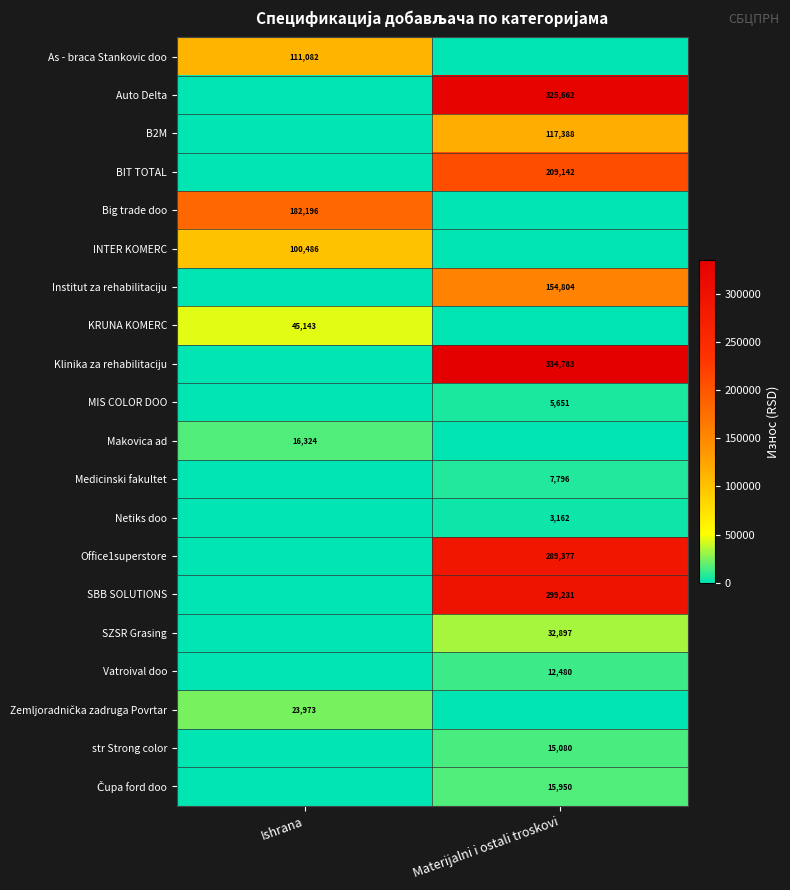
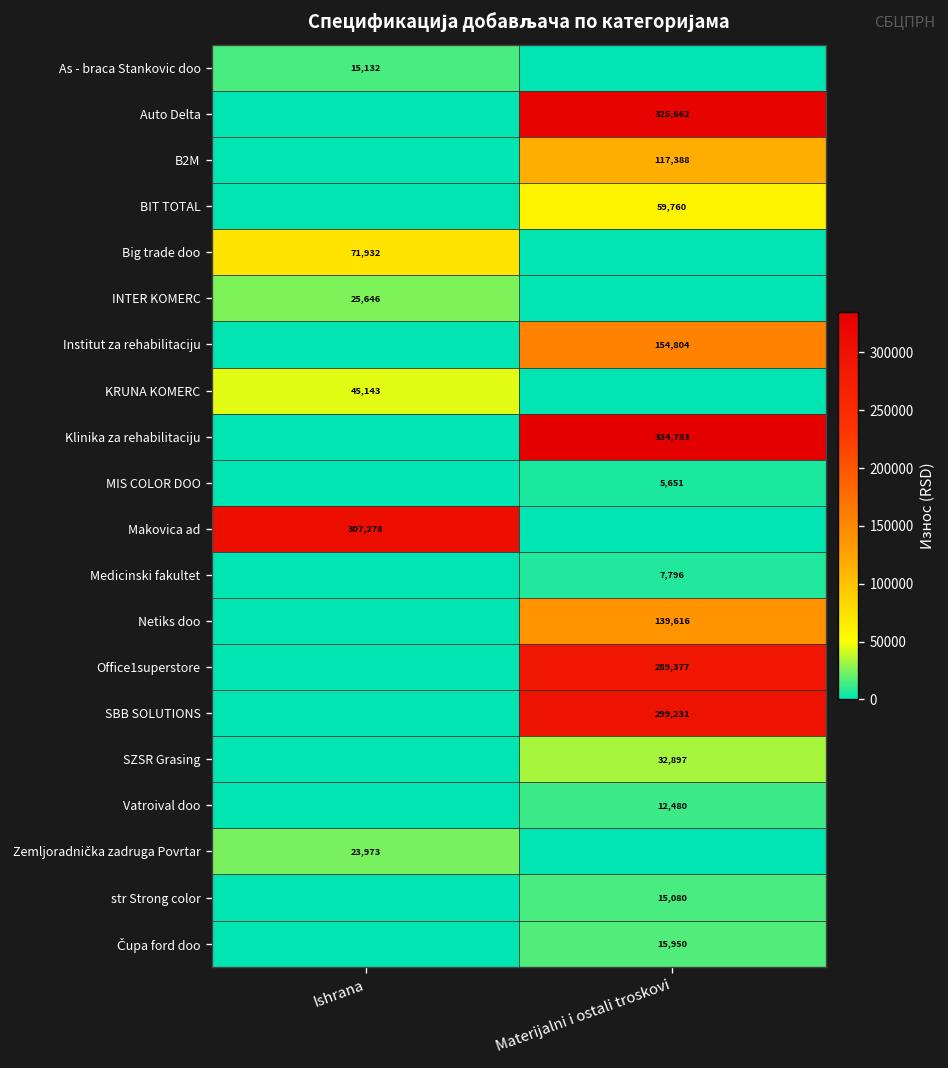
  {
    "As - braca Stankovic doo": {
-     "Ishrana": "111,082"
+     "Ishrana": "15,132"
    },
    "Auto Delta": {
      "Materijalni i ostali troskovi": "325,662"
    },
    "B2M": {
      "Materijalni i ostali troskovi": "117,388"
    },
    "BIT TOTAL": {
-     "Materijalni i ostali troskovi": "209,142"
+     "Materijalni i ostali troskovi": "59,760"
    },
    "Big trade doo": {
-     "Ishrana": "182,196"
+     "Ishrana": "71,932"
    },
    "INTER KOMERC": {
-     "Ishrana": "100,486"
+     "Ishrana": "25,646"
    },
    "Institut za rehabilitaciju": {
      "Materijalni i ostali troskovi": "154,804"
    },
    "KRUNA KOMERC": {
      "Ishrana": "45,143"
    },
    "Klinika za rehabilitaciju": {
      "Materijalni i ostali troskovi": "334,783"
    },
    "MIS COLOR DOO": {
      "Materijalni i ostali troskovi": "5,651"
    },
    "Makovica ad": {
-     "Ishrana": "16,324"
+     "Ishrana": "307,278"
    },
    "Medicinski fakultet": {
      "Materijalni i ostali troskovi": "7,796"
    },
    "Netiks doo": {
-     "Materijalni i ostali troskovi": "3,162"
+     "Materijalni i ostali troskovi": "139,616"
    },
    "Office1superstore": {
      "Materijalni i ostali troskovi": "289,377"
    },
    "SBB SOLUTIONS": {
      "Materijalni i ostali troskovi": "299,231"
    },
    "SZSR Grasing": {
      "Materijalni i ostali troskovi": "32,897"
    },
    "Vatroival doo": {
      "Materijalni i ostali troskovi": "12,480"
    },
    "Zemljoradnička zadruga Povrtar": {
      "Ishrana": "23,973"
    },
    "str Strong color": {
      "Materijalni i ostali troskovi": "15,080"
    },
    "Čupa ford doo": {
      "Materijalni i ostali troskovi": "15,950"
    }
  }
